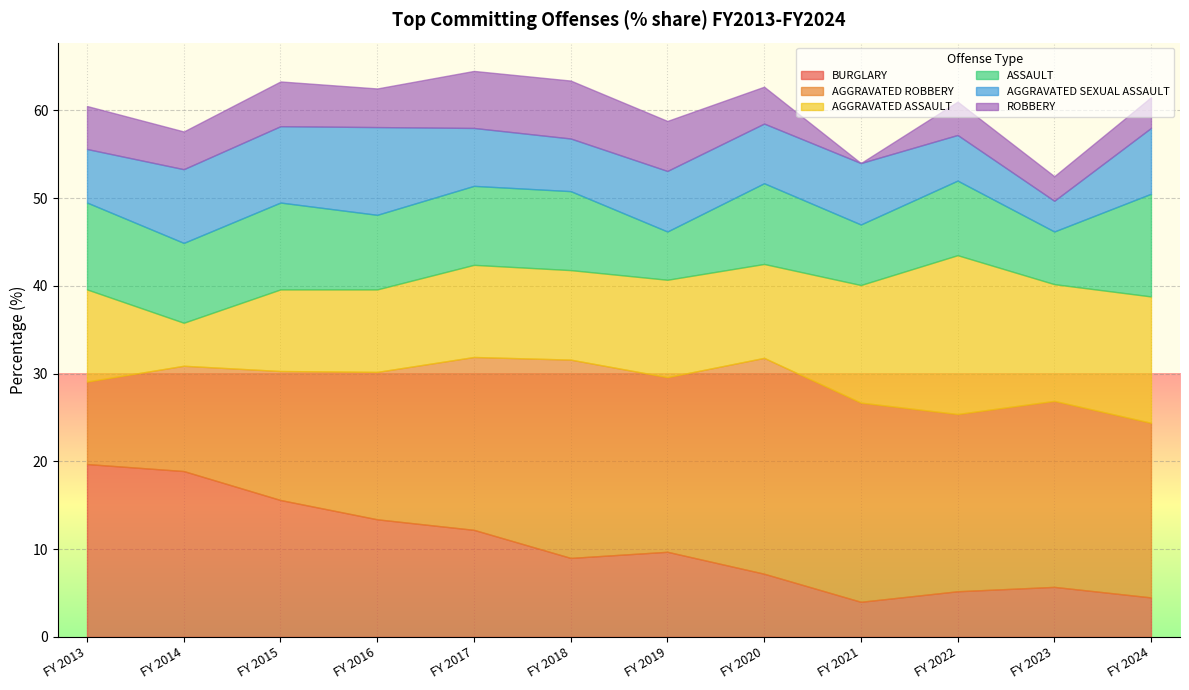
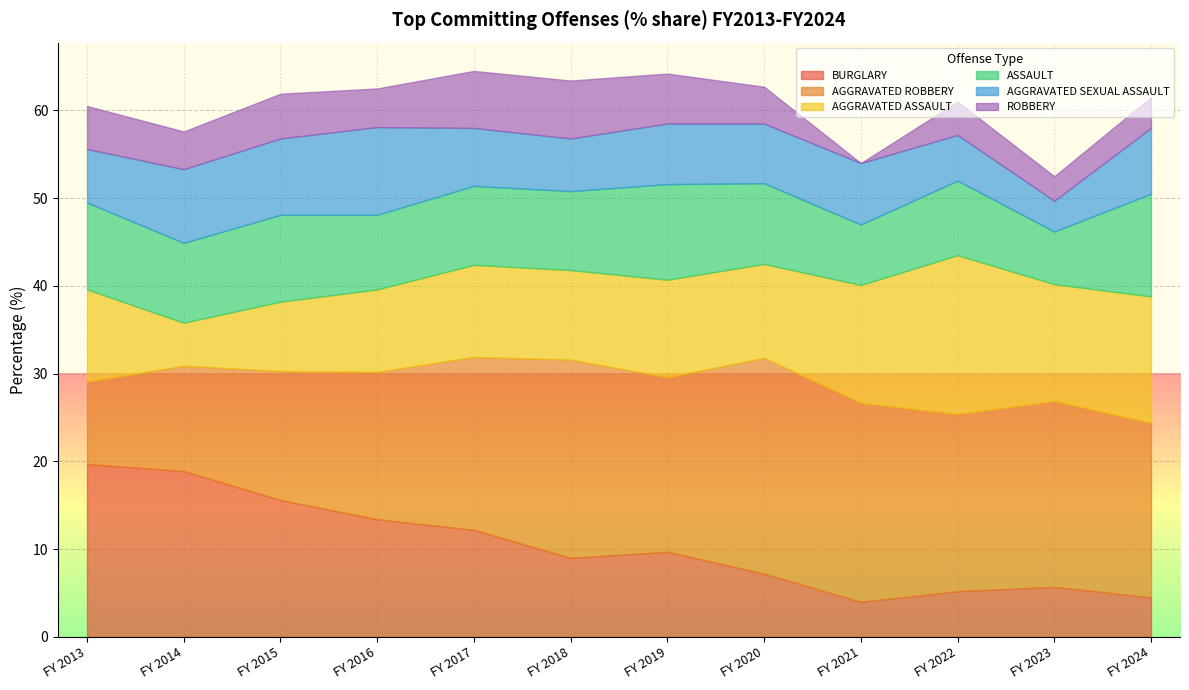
  {
    "AGGRAVATED ASSAULT": {
      "FY 2013": 11,
      "FY 2014": 5,
-     "FY 2015": 9,
+     "FY 2015": 8,
      "FY 2016": 9,
      "FY 2017": 11,
      "FY 2018": 10,
      "FY 2019": 11,
      "FY 2020": 11,
      "FY 2021": 13,
      "FY 2022": 18,
      "FY 2023": 13,
      "FY 2024": 14
    },
    "ASSAULT": {
      "FY 2013": 10,
      "FY 2014": 9,
      "FY 2015": 10,
      "FY 2016": 9,
      "FY 2017": 9,
      "FY 2018": 9,
-     "FY 2019": 6,
+     "FY 2019": 11,
      "FY 2020": 9,
      "FY 2021": 7,
      "FY 2022": 9,
      "FY 2023": 6,
      "FY 2024": 12
    },
    "AGGRAVATED SEXUAL ASSAULT": {
      "FY 2013": 6,
      "FY 2014": 8,
      "FY 2015": 9,
      "FY 2016": 10,
      "FY 2017": 7,
      "FY 2018": 6,
      "FY 2019": 7,
      "FY 2020": 7,
      "FY 2022": 5,
      "FY 2023": 4,
      "FY 2024": 8
    },
    "ROBBERY": {
      "FY 2013": 5,
      "FY 2014": 4,
      "FY 2015": 5,
      "FY 2016": 4,
      "FY 2017": 7,
      "FY 2018": 7,
      "FY 2019": 6,
      "FY 2020": 4,
      "FY 2023": 3
    }
  }
